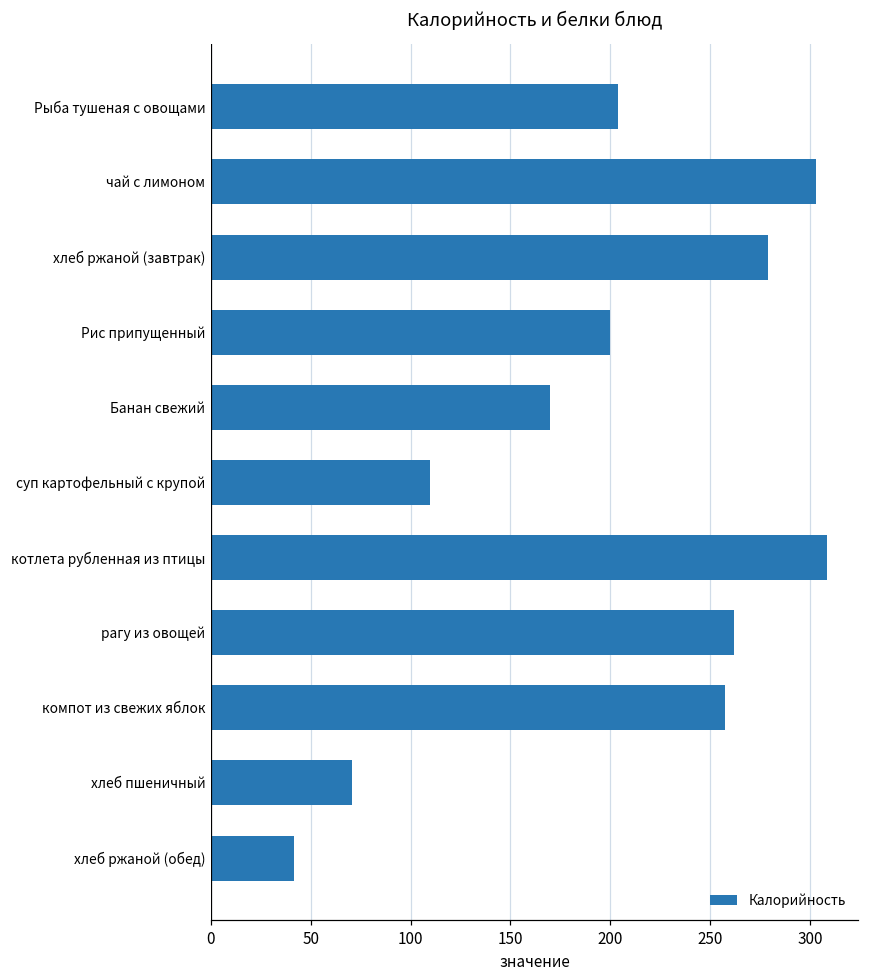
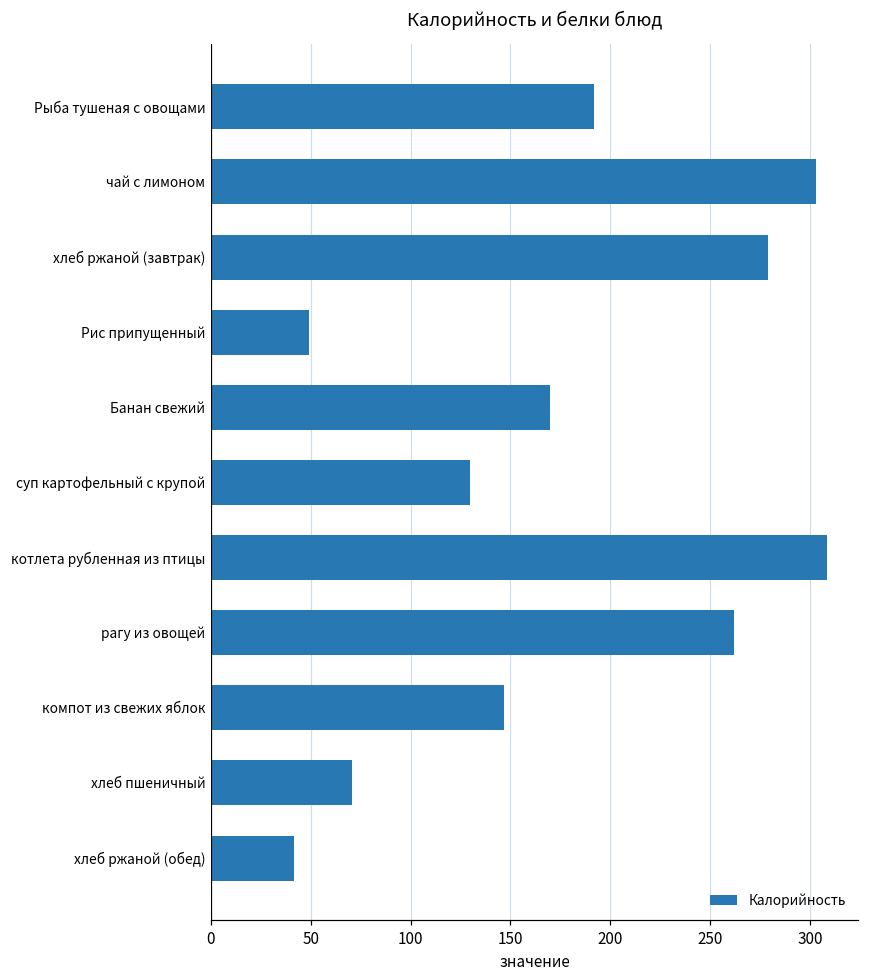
  {
-   "Рыба тушеная с овощами": 204,
+   "Рыба тушеная с овощами": 192,
    "чай с лимоном": 303,
    "хлеб ржаной (завтрак)": 279,
-   "Рис припущенный": 200,
+   "Рис припущенный": 49,
    "Банан свежий": 170,
-   "суп картофельный с крупой": 110,
+   "суп картофельный с крупой": 130,
    "котлета рубленная из птицы": 309,
    "рагу из овощей": 262,
-   "компот из свежих яблок": 258,
+   "компот из свежих яблок": 147,
    "хлеб пшеничный": 71,
    "хлеб ржаной (обед)": 42
  }
